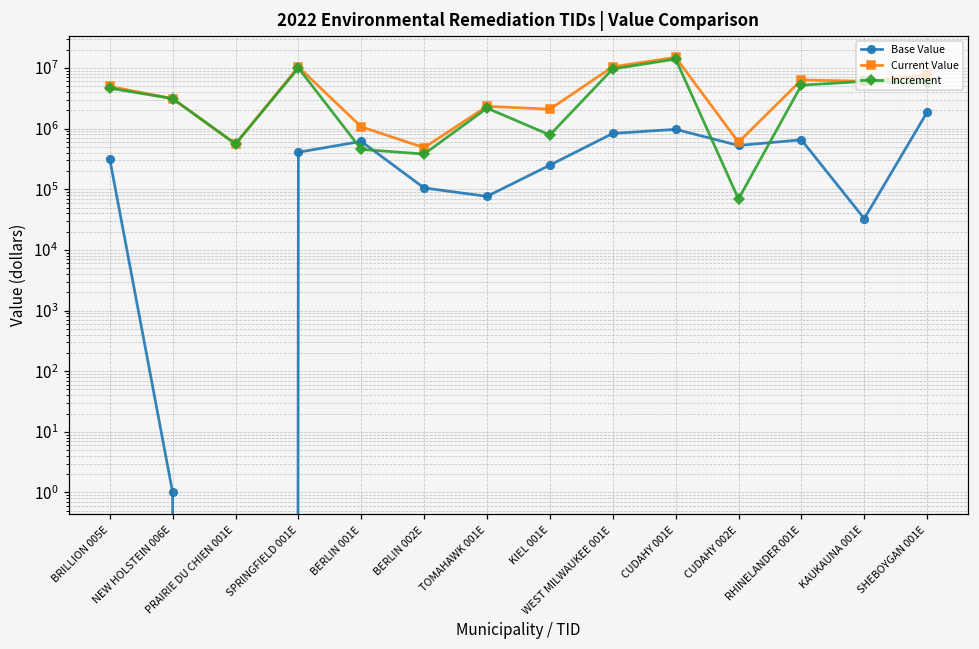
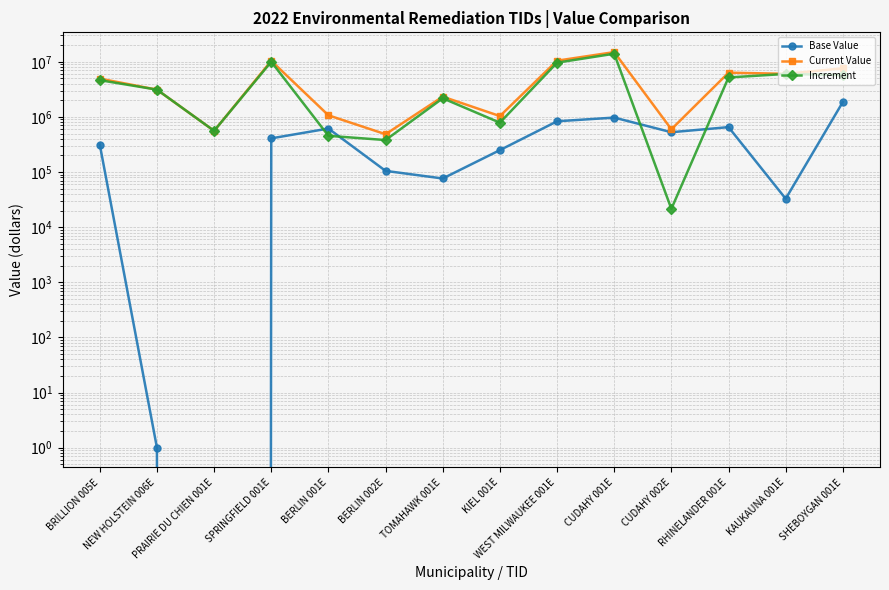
  {
    "Base Value": {
      "BRILLION 005E": 300000,
      "NEW HOLSTEIN 006E": 1,
      "SPRINGFIELD 001E": 400000,
      "BERLIN 001E": 600000,
      "BERLIN 002E": 110000,
      "TOMAHAWK 001E": 80000,
      "KIEL 001E": 200000,
      "WEST MILWAUKEE 001E": 800000,
      "CUDAHY 001E": 1000000,
      "CUDAHY 002E": 500000,
      "RHINELANDER 001E": 700000,
      "KAUKAUNA 001E": 30000,
      "SHEBOYGAN 001E": 1900000
    },
    "Current Value": {
      "BERLIN 001E": 1100000,
      "BERLIN 002E": 500000,
-     "KIEL 001E": 2100000,
+     "KIEL 001E": 1000000,
      "CUDAHY 002E": 600000,
      "RHINELANDER 001E": 6000000
    },
    "Increment": {
      "BERLIN 001E": 500000,
      "BERLIN 002E": 400000,
      "KIEL 001E": 800000,
-     "CUDAHY 002E": 70000,
+     "CUDAHY 002E": 21000,
      "RHINELANDER 001E": 5000000
    }
  }
